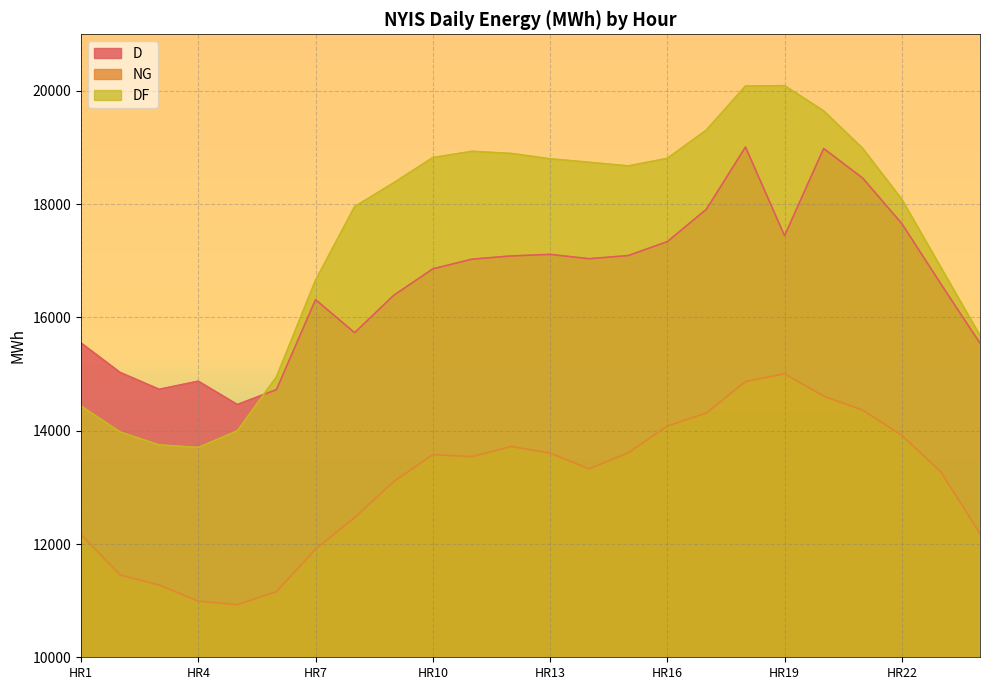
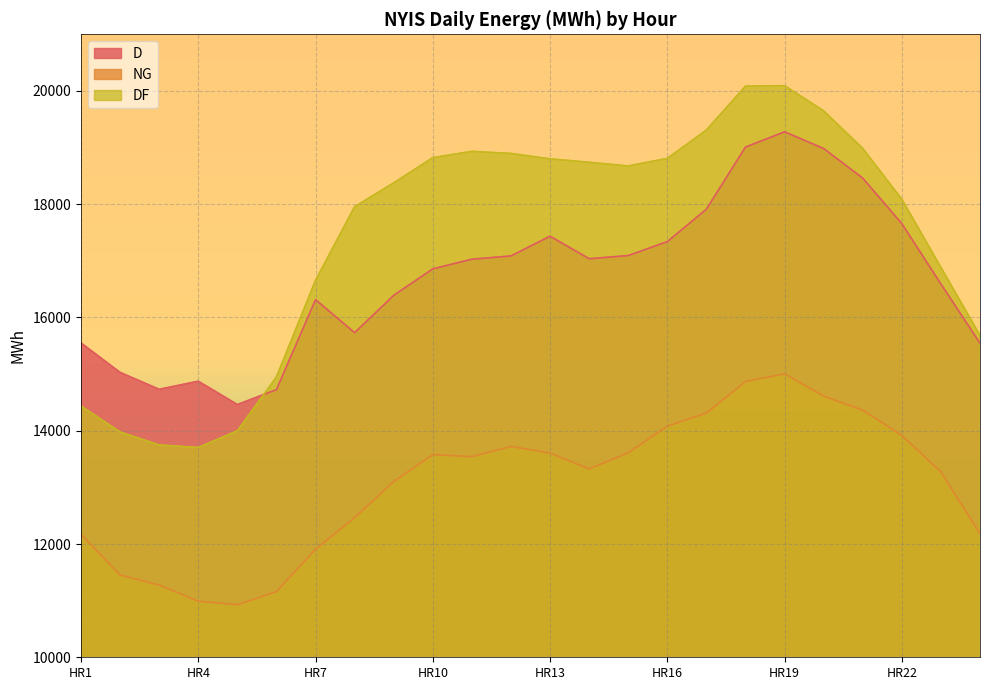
  {
    "D": {
      "HR1": 15500,
      "HR4": 14900,
      "HR7": 16300,
      "HR10": 16900,
-     "HR13": 17100,
+     "HR13": 17400,
      "HR16": 17300,
-     "HR19": 17400,
+     "HR19": 19300,
      "HR22": 17700
    }
  }
